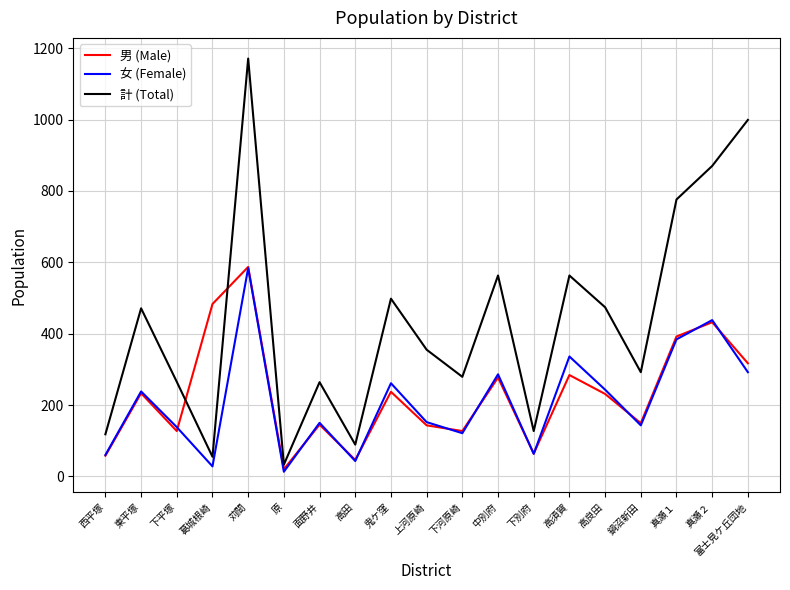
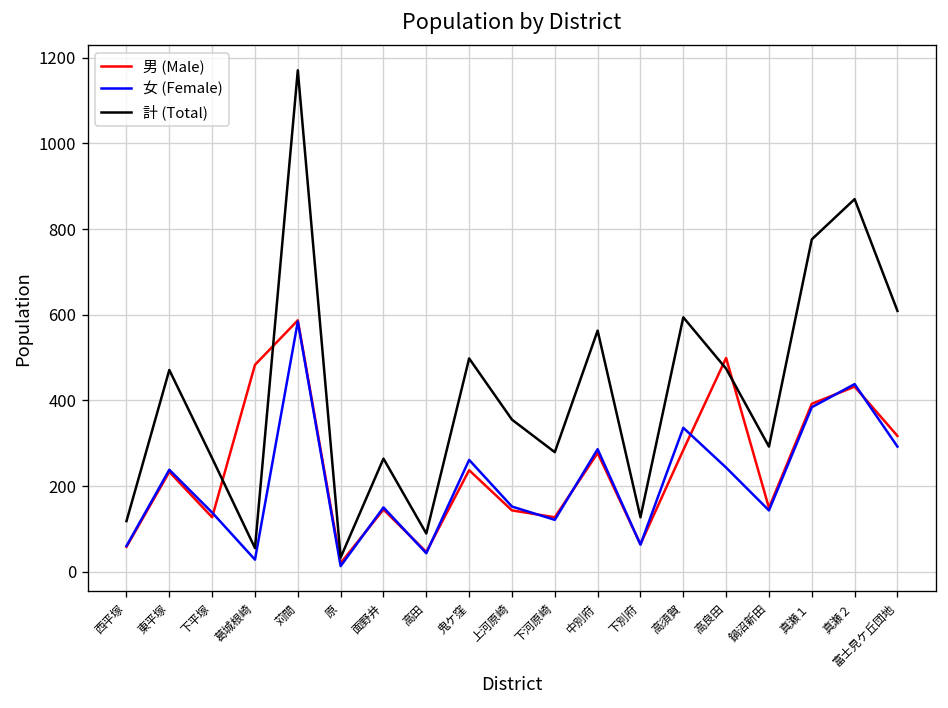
  {
    "男 (Male)": {
      "下平塚": 130,
      "葛城根崎": 480,
      "鬼ケ窪": 240,
      "上河原崎": 140,
      "中別府": 280,
      "高須賀": 280,
-     "高良田": 230,
+     "高良田": 500,
      "真瀬１": 390,
      "富士見ケ丘団地": 320
    },
    "女 (Female)": {
      "下平塚": 140,
      "葛城根崎": 30,
      "鬼ケ窪": 260,
      "上河原崎": 150,
      "中別府": 290,
      "高須賀": 340,
      "高良田": 240,
      "真瀬１": 380,
      "富士見ケ丘団地": 290
    },
    "計 (Total)": {
      "西平塚": 120,
      "東平塚": 470,
      "下平塚": 270,
      "葛城根崎": 60,
      "苅間": 1170,
      "原": 30,
      "面野井": 260,
      "高田": 90,
      "鬼ケ窪": 500,
      "上河原崎": 360,
      "下河原崎": 280,
      "中別府": 560,
      "下別府": 130,
-     "高須賀": 560,
+     "高須賀": 590,
      "高良田": 470,
      "鍋沼新田": 290,
      "真瀬１": 780,
      "真瀬２": 870,
-     "富士見ケ丘団地": 1000
+     "富士見ケ丘団地": 610
    }
  }
